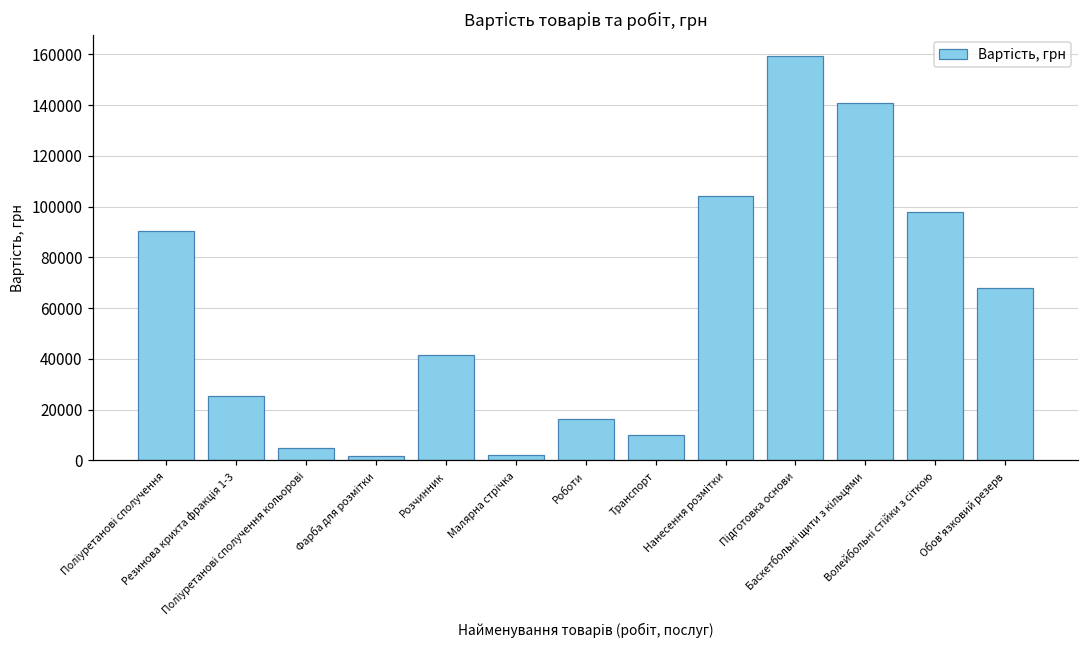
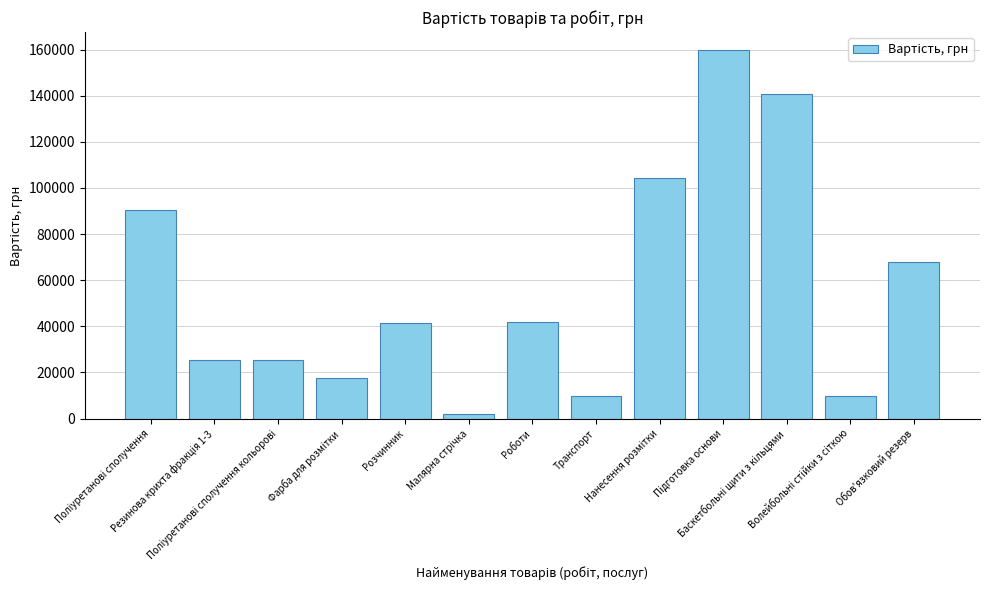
  {
    "Поліуретанові сполучення": 90000,
    "Резинова крихта фракція 1-3": 26000,
-   "Поліуретанові сполучення кольорові": 5000,
-   "Фарба для розмітки": 2000,
+   "Поліуретанові сполучення кольорові": 26000,
+   "Фарба для розмітки": 18000,
    "Розчинник": 42000,
    "Малярна стрічка": 2000,
-   "Роботи": 16000,
+   "Роботи": 42000,
    "Транспорт": 10000,
    "Нанесення розмітки": 104000,
    "Підготовка основи": 160000,
    "Баскетбольні щити з кільцями": 141000,
-   "Волейбольні стійки з сіткою": 98000,
+   "Волейбольні стійки з сіткою": 10000,
    "Обов'язковий резерв": 68000
  }
